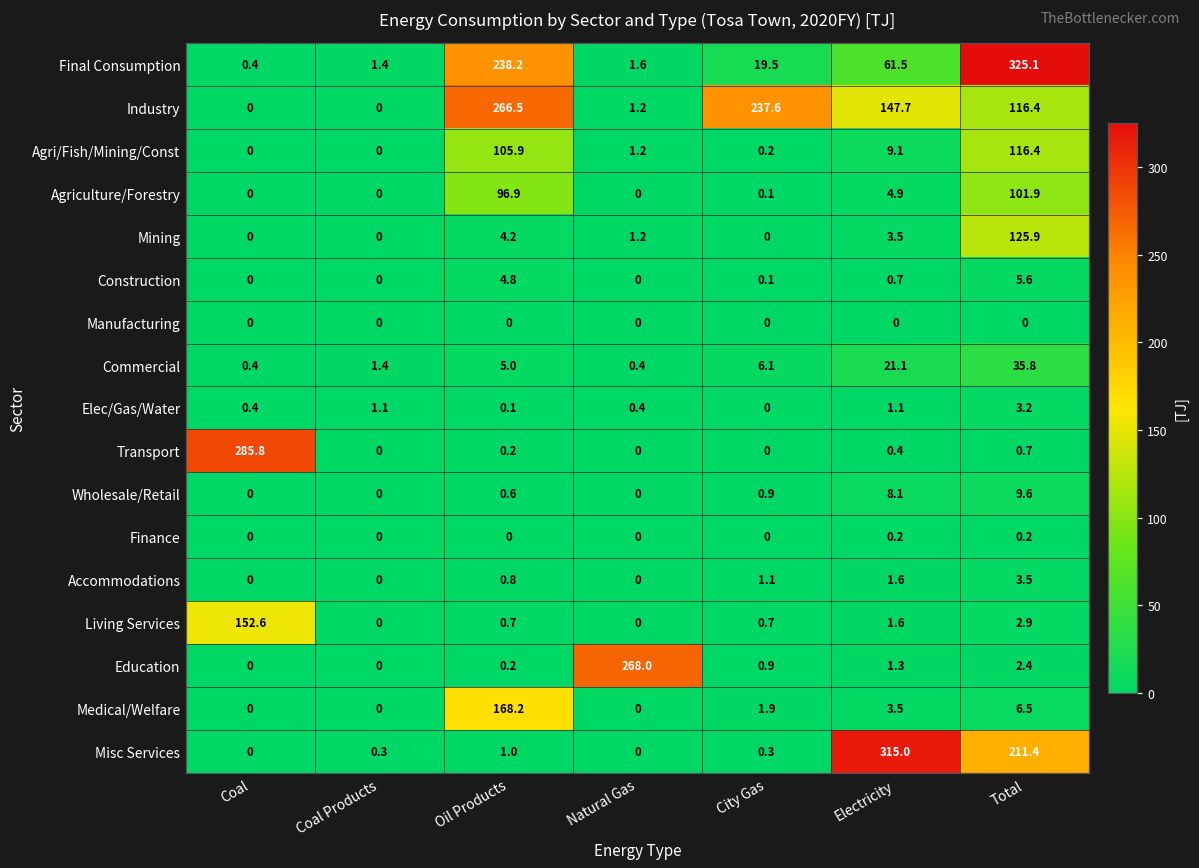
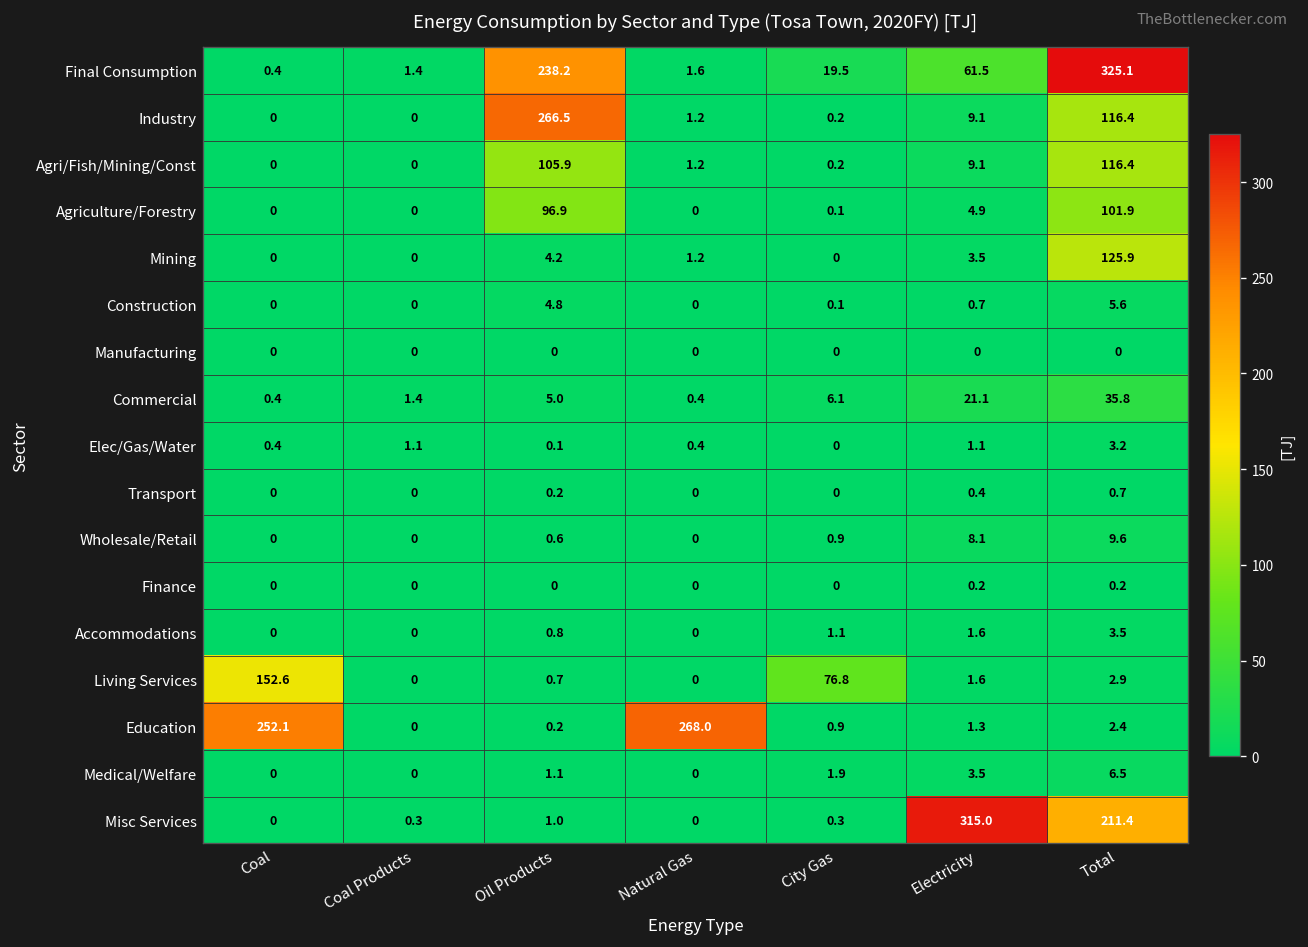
  {
    "Final Consumption": {
      "Coal": 0.4,
      "Coal Products": 1.4,
      "Oil Products": 238.2,
      "Natural Gas": 1.6,
      "City Gas": 19.5,
      "Electricity": 61.5,
      "Total": 325.1
    },
    "Industry": {
      "Coal": 0,
      "Coal Products": 0,
      "Oil Products": 266.5,
      "Natural Gas": 1.2,
-     "City Gas": 237.6,
-     "Electricity": 147.7,
+     "City Gas": 0.2,
+     "Electricity": 9.1,
      "Total": 116.4
    },
    "Agri/Fish/Mining/Const": {
      "Coal": 0,
      "Coal Products": 0,
      "Oil Products": 105.9,
      "Natural Gas": 1.2,
      "City Gas": 0.2,
      "Electricity": 9.1,
      "Total": 116.4
    },
    "Agriculture/Forestry": {
      "Coal": 0,
      "Coal Products": 0,
      "Oil Products": 96.9,
      "Natural Gas": 0,
      "City Gas": 0.1,
      "Electricity": 4.9,
      "Total": 101.9
    },
    "Mining": {
      "Coal": 0,
      "Coal Products": 0,
      "Oil Products": 4.2,
      "Natural Gas": 1.2,
      "City Gas": 0,
      "Electricity": 3.5,
      "Total": 125.9
    },
    "Construction": {
      "Coal": 0,
      "Coal Products": 0,
      "Oil Products": 4.8,
      "Natural Gas": 0,
      "City Gas": 0.1,
      "Electricity": 0.7,
      "Total": 5.6
    },
    "Manufacturing": {
      "Coal": 0,
      "Coal Products": 0,
      "Oil Products": 0,
      "Natural Gas": 0,
      "City Gas": 0,
      "Electricity": 0,
      "Total": 0
    },
    "Commercial": {
      "Coal": 0.4,
      "Coal Products": 1.4,
      "Oil Products": 5.0,
      "Natural Gas": 0.4,
      "City Gas": 6.1,
      "Electricity": 21.1,
      "Total": 35.8
    },
    "Elec/Gas/Water": {
      "Coal": 0.4,
      "Coal Products": 1.1,
      "Oil Products": 0.1,
      "Natural Gas": 0.4,
      "City Gas": 0,
      "Electricity": 1.1,
      "Total": 3.2
    },
    "Transport": {
-     "Coal": 285.8,
+     "Coal": 0,
      "Coal Products": 0,
      "Oil Products": 0.2,
      "Natural Gas": 0,
      "City Gas": 0,
      "Electricity": 0.4,
      "Total": 0.7
    },
    "Wholesale/Retail": {
      "Coal": 0,
      "Coal Products": 0,
      "Oil Products": 0.6,
      "Natural Gas": 0,
      "City Gas": 0.9,
      "Electricity": 8.1,
      "Total": 9.6
    },
    "Finance": {
      "Coal": 0,
      "Coal Products": 0,
      "Oil Products": 0,
      "Natural Gas": 0,
      "City Gas": 0,
      "Electricity": 0.2,
      "Total": 0.2
    },
    "Accommodations": {
      "Coal": 0,
      "Coal Products": 0,
      "Oil Products": 0.8,
      "Natural Gas": 0,
      "City Gas": 1.1,
      "Electricity": 1.6,
      "Total": 3.5
    },
    "Living Services": {
      "Coal": 152.6,
      "Coal Products": 0,
      "Oil Products": 0.7,
      "Natural Gas": 0,
-     "City Gas": 0.7,
+     "City Gas": 76.8,
      "Electricity": 1.6,
      "Total": 2.9
    },
    "Education": {
-     "Coal": 0,
+     "Coal": 252.1,
      "Coal Products": 0,
      "Oil Products": 0.2,
      "Natural Gas": 268.0,
      "City Gas": 0.9,
      "Electricity": 1.3,
      "Total": 2.4
    },
    "Medical/Welfare": {
      "Coal": 0,
      "Coal Products": 0,
-     "Oil Products": 168.2,
+     "Oil Products": 1.1,
      "Natural Gas": 0,
      "City Gas": 1.9,
      "Electricity": 3.5,
      "Total": 6.5
    },
    "Misc Services": {
      "Coal": 0,
      "Coal Products": 0.3,
      "Oil Products": 1.0,
      "Natural Gas": 0,
      "City Gas": 0.3,
      "Electricity": 315.0,
      "Total": 211.4
    }
  }
